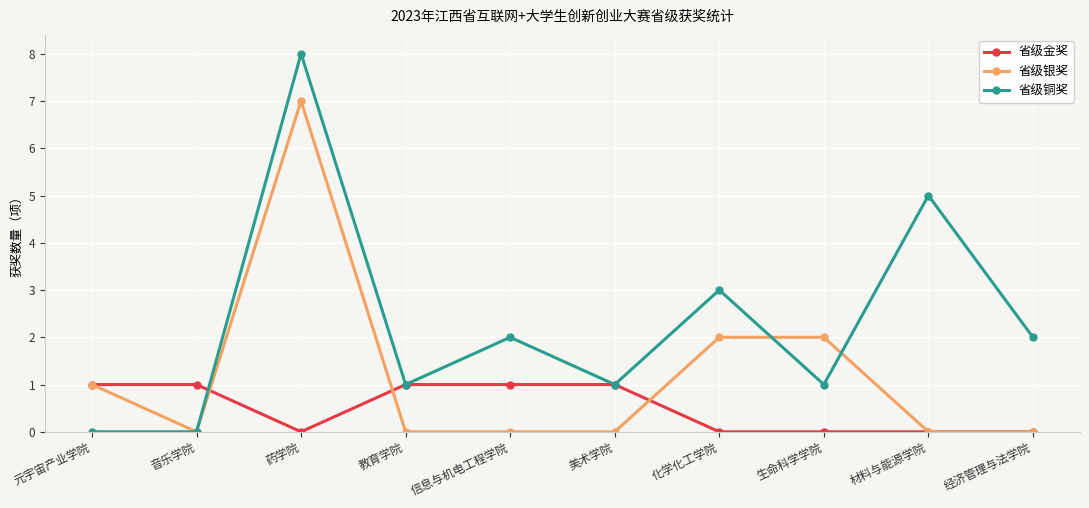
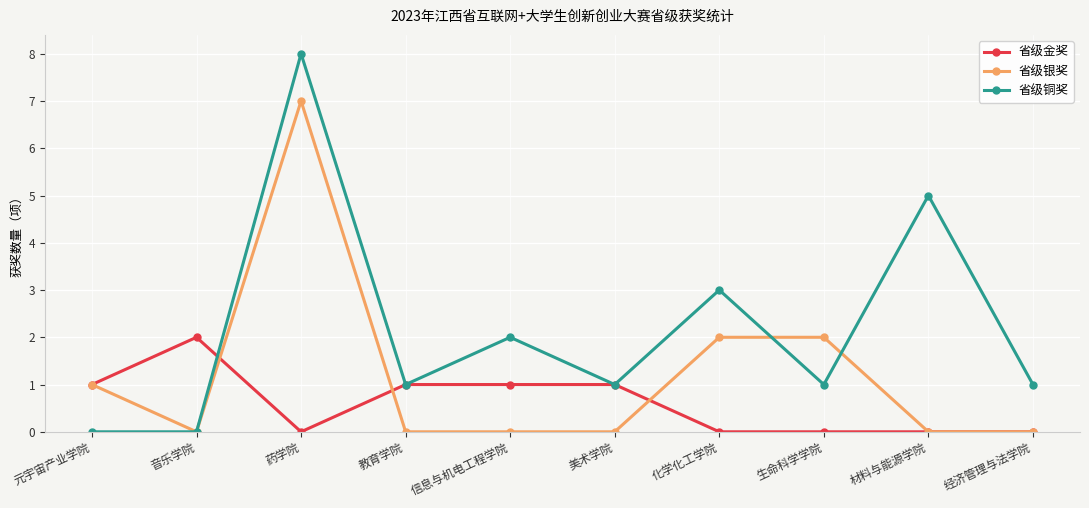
  {
    "省级金奖": {
-     "音乐学院": 1,
+     "音乐学院": 2,
      "药学院": 0,
      "信息与机电工程学院": 1,
      "化学化工学院": 0,
      "生命科学学院": 0
    },
    "省级银奖": {
      "药学院": 7,
      "教育学院": 0,
      "信息与机电工程学院": 0,
      "美术学院": 0,
      "化学化工学院": 2,
      "生命科学学院": 2
    },
    "省级铜奖": {
      "元宇宙产业学院": 0,
      "药学院": 8,
      "信息与机电工程学院": 2,
      "化学化工学院": 3,
      "生命科学学院": 1,
      "材料与能源学院": 5,
-     "经济管理与法学院": 2
+     "经济管理与法学院": 1
    }
  }
